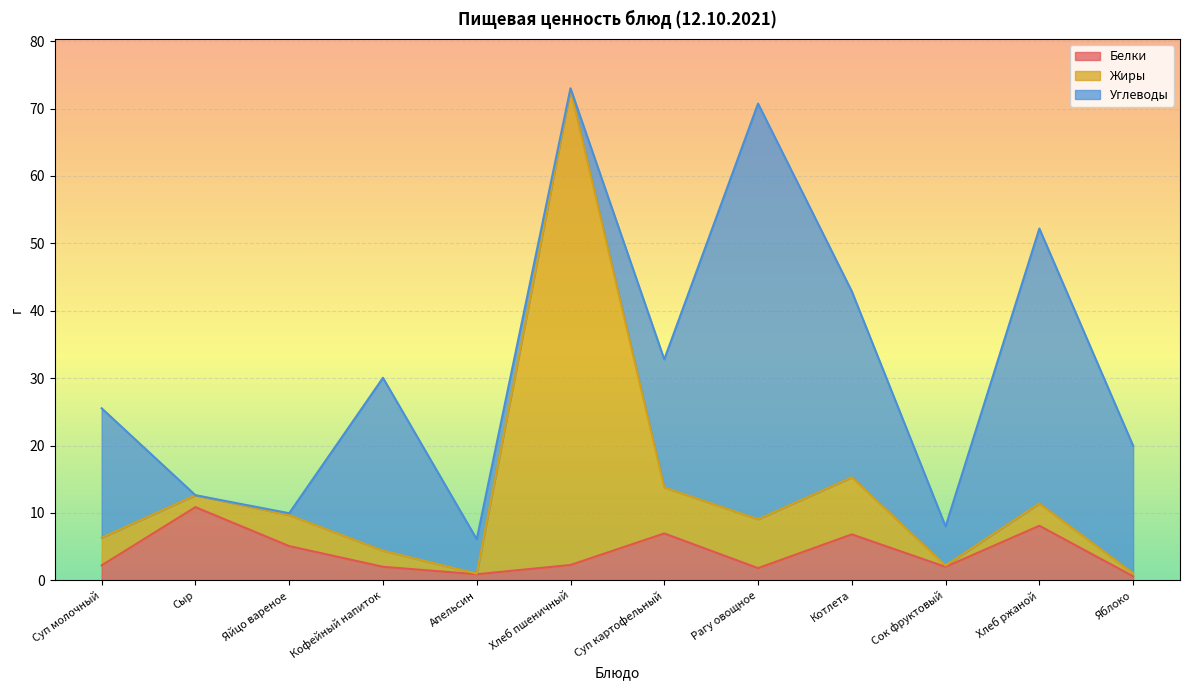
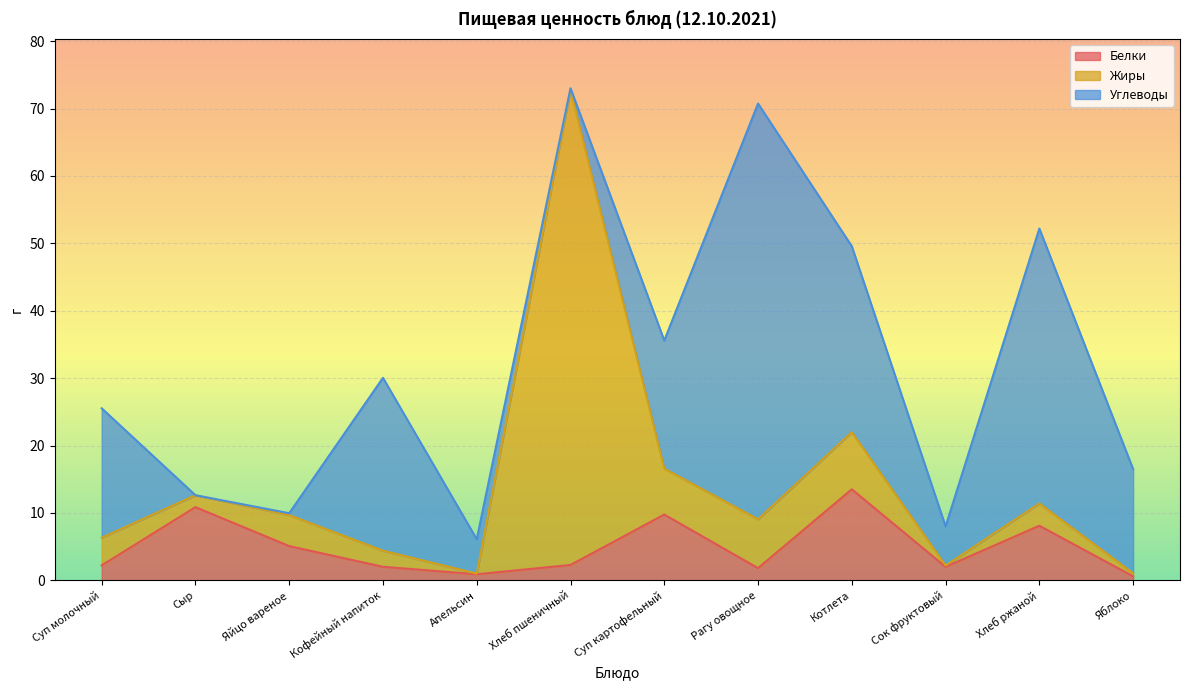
  {
    "Белки": {
      "Суп молочный": 2,
      "Сыр": 11,
      "Яйцо вареное": 5,
      "Кофейный напиток": 2,
      "Хлеб пшеничный": 2,
-     "Суп картофельный": 7,
+     "Суп картофельный": 10,
      "Рагу овощное": 2,
-     "Котлета": 7,
+     "Котлета": 14,
      "Хлеб ржаной": 8,
      "Яблоко": 1
    },
    "Жиры": {
      "Суп молочный": 4,
      "Кофейный напиток": 2,
      "Суп картофельный": 7,
      "Рагу овощное": 7,
      "Котлета": 8,
      "Хлеб ржаной": 3,
      "Яблоко": 0
    },
    "Углеводы": {
      "Суп молочный": 19,
      "Кофейный напиток": 26,
      "Апельсин": 5,
      "Суп картофельный": 19,
      "Рагу овощное": 62,
      "Котлета": 28,
      "Сок фруктовый": 6,
      "Хлеб ржаной": 41,
-     "Яблоко": 19
+     "Яблоко": 15
    }
  }
